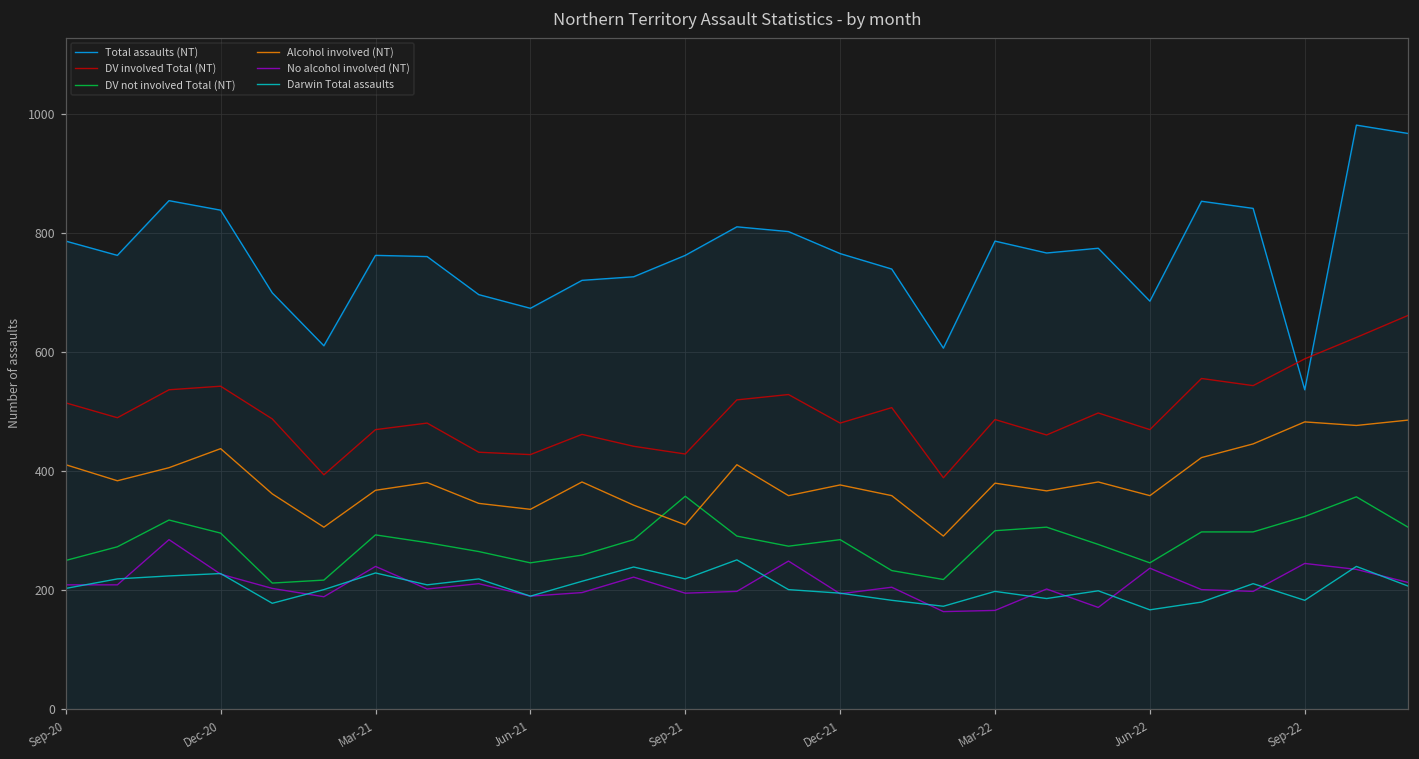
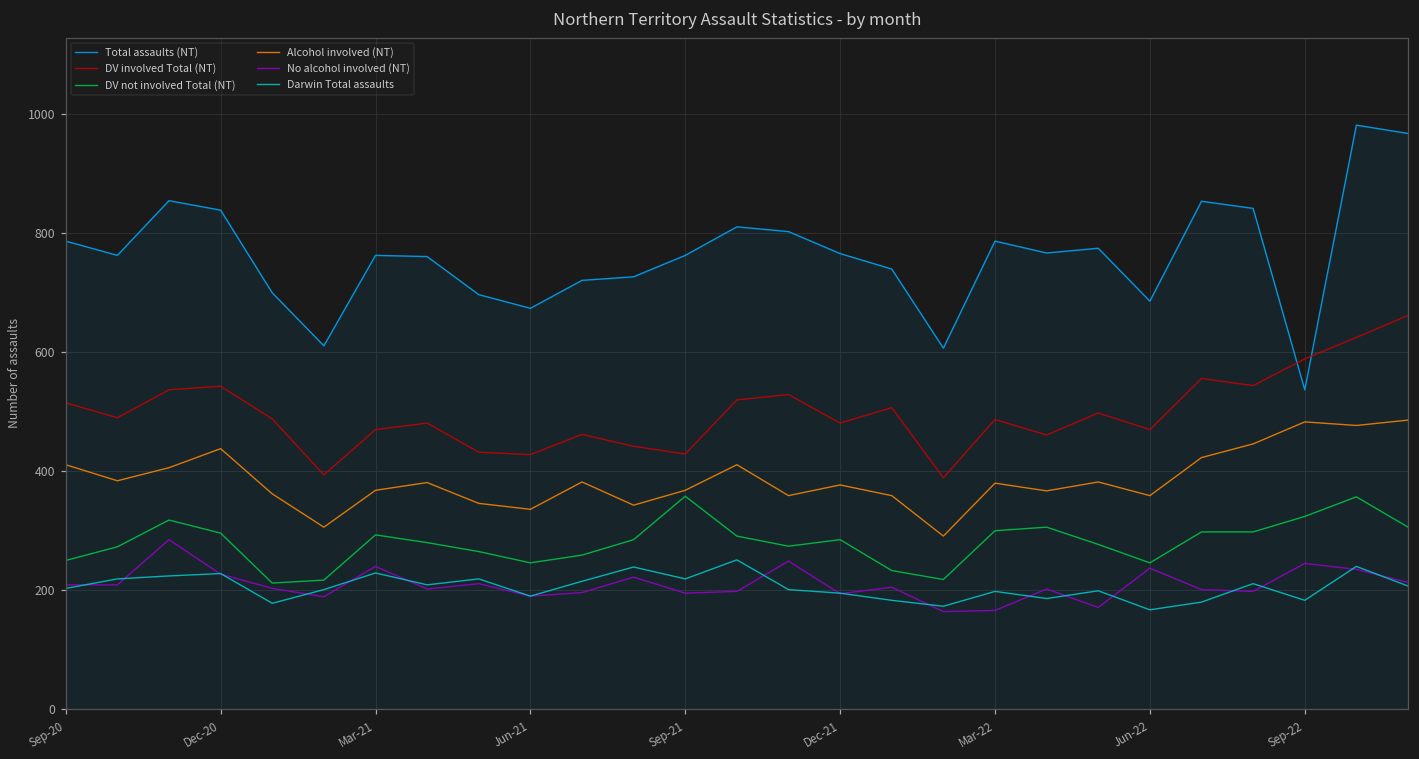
  {
    "Total assaults (NT)": {
      "Sep-20": 790,
      "Dec-20": 840,
      "Mar-21": 760,
      "Jun-21": 670,
      "Sep-21": 760,
      "Dec-21": 770,
      "Mar-22": 790,
      "Jun-22": 690,
      "Sep-22": 540
    },
    "DV involved Total (NT)": {
      "Sep-20": 520,
      "Dec-20": 540,
      "Mar-21": 470,
      "Jun-21": 430,
      "Sep-21": 430,
      "Dec-21": 480,
      "Mar-22": 490,
      "Jun-22": 470,
      "Sep-22": 590
    },
    "DV not involved Total (NT)": {
      "Sep-20": 250,
      "Dec-20": 300,
      "Mar-21": 290,
      "Jun-21": 250,
      "Sep-21": 360,
      "Dec-21": 290,
      "Mar-22": 300,
      "Jun-22": 250,
      "Sep-22": 320
    },
    "Alcohol involved (NT)": {
      "Sep-20": 410,
      "Dec-20": 440,
      "Mar-21": 370,
      "Jun-21": 340,
-     "Sep-21": 310,
+     "Sep-21": 370,
      "Dec-21": 380,
      "Mar-22": 380,
      "Jun-22": 360,
      "Sep-22": 480
    },
    "No alcohol involved (NT)": {
      "Sep-20": 210,
      "Mar-21": 240,
      "Sep-21": 200,
      "Mar-22": 170,
      "Jun-22": 240,
      "Sep-22": 250
    },
    "Darwin Total assaults": {
      "Sep-20": 200,
      "Mar-21": 230,
      "Sep-21": 220,
      "Mar-22": 200,
      "Jun-22": 170,
      "Sep-22": 180
    }
  }
